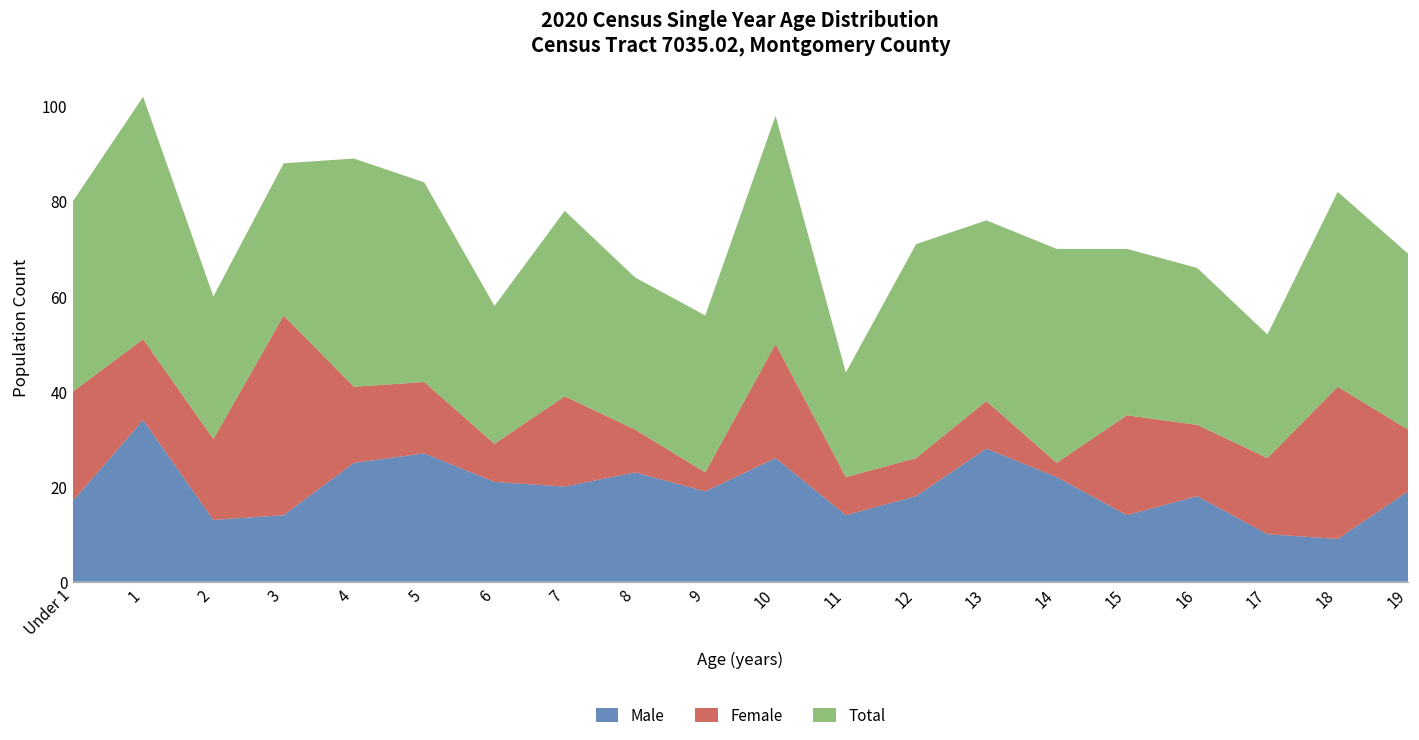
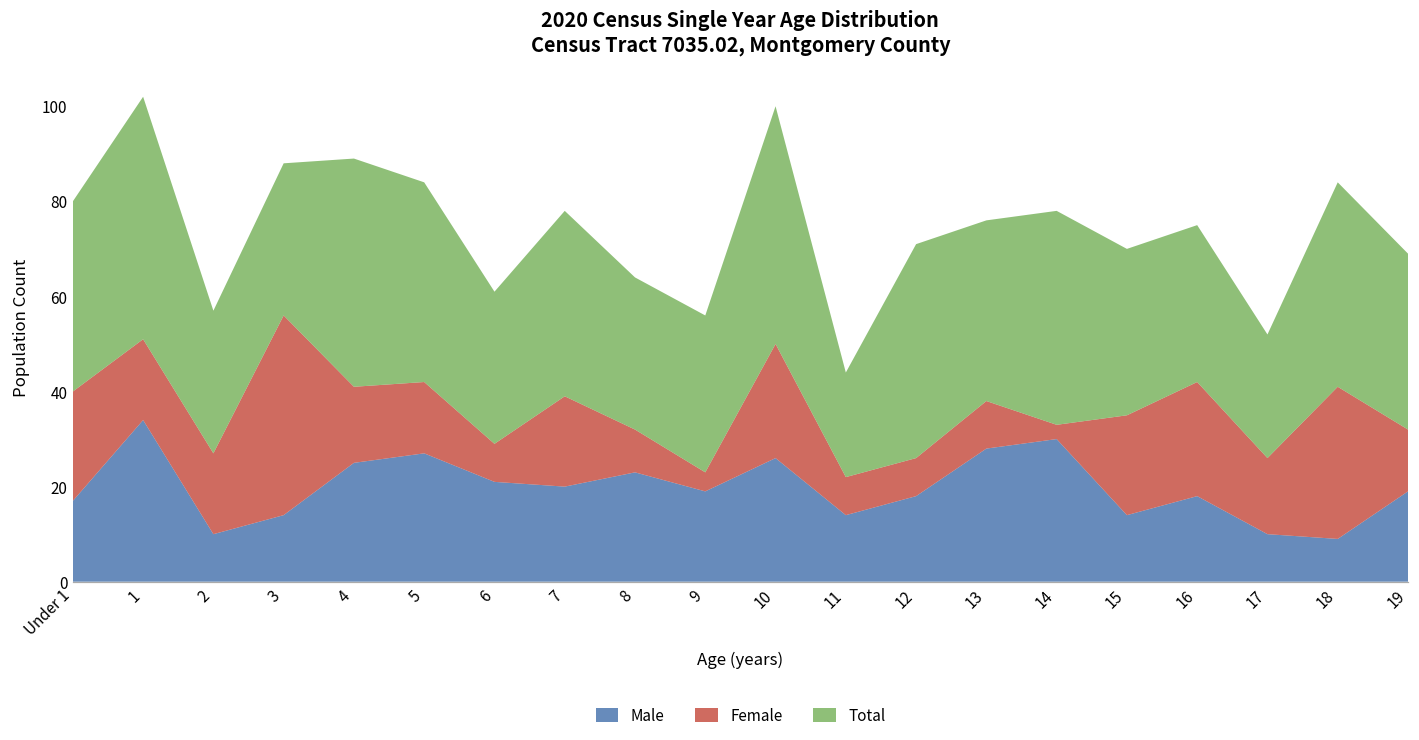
  {
    "Male": {
      "Under 1": 17,
      "1": 34,
-     "2": 13,
+     "2": 10,
      "3": 14,
      "4": 25,
      "5": 27,
      "6": 21,
      "7": 20,
      "8": 23,
      "9": 19,
      "10": 26,
      "11": 14,
      "12": 18,
      "13": 28,
-     "14": 22,
+     "14": 30,
      "15": 14,
      "16": 18,
      "17": 10,
      "18": 9,
      "19": 19
    },
    "Female": {
      "Under 1": 23,
      "1": 17,
      "2": 17,
      "3": 42,
      "4": 16,
      "5": 15,
      "6": 8,
      "7": 19,
      "8": 9,
      "9": 4,
      "10": 24,
      "11": 8,
      "12": 8,
      "13": 10,
      "14": 3,
      "15": 21,
-     "16": 15,
+     "16": 24,
      "17": 16,
      "18": 32,
      "19": 13
    },
    "Total": {
      "Under 1": 40,
      "1": 51,
      "2": 30,
      "3": 32,
      "4": 48,
      "5": 42,
-     "6": 29,
+     "6": 32,
      "7": 39,
      "8": 32,
      "9": 33,
-     "10": 48,
+     "10": 50,
      "11": 22,
      "12": 45,
      "13": 38,
      "14": 45,
      "15": 35,
      "16": 33,
      "17": 26,
-     "18": 41,
+     "18": 43,
      "19": 37
    }
  }
